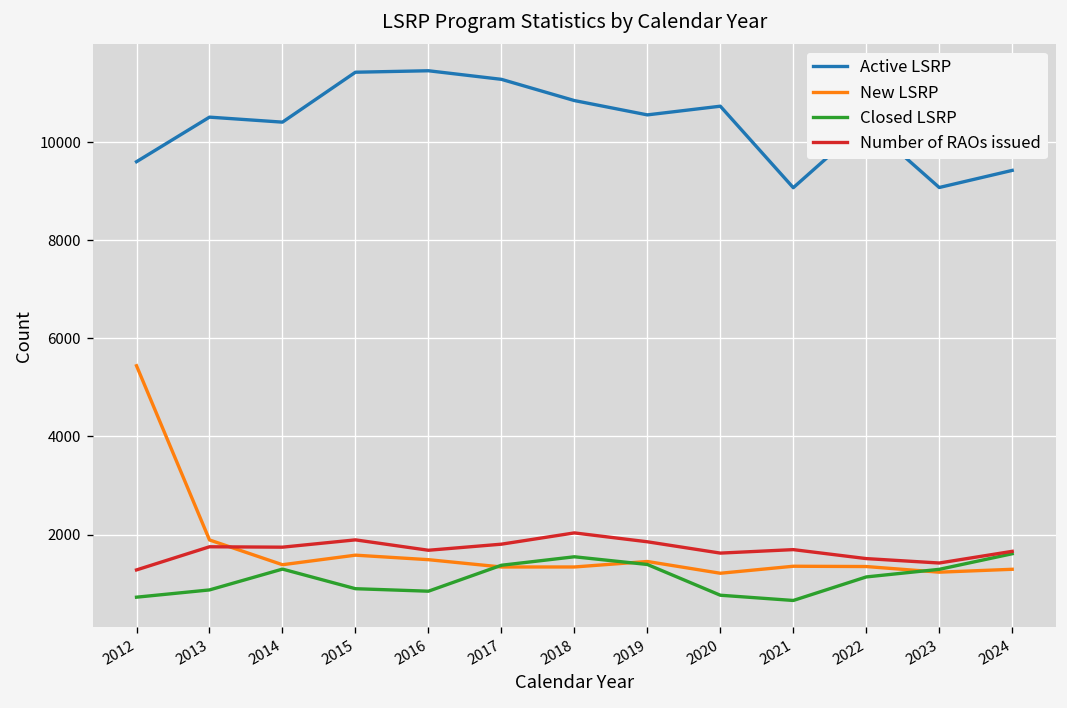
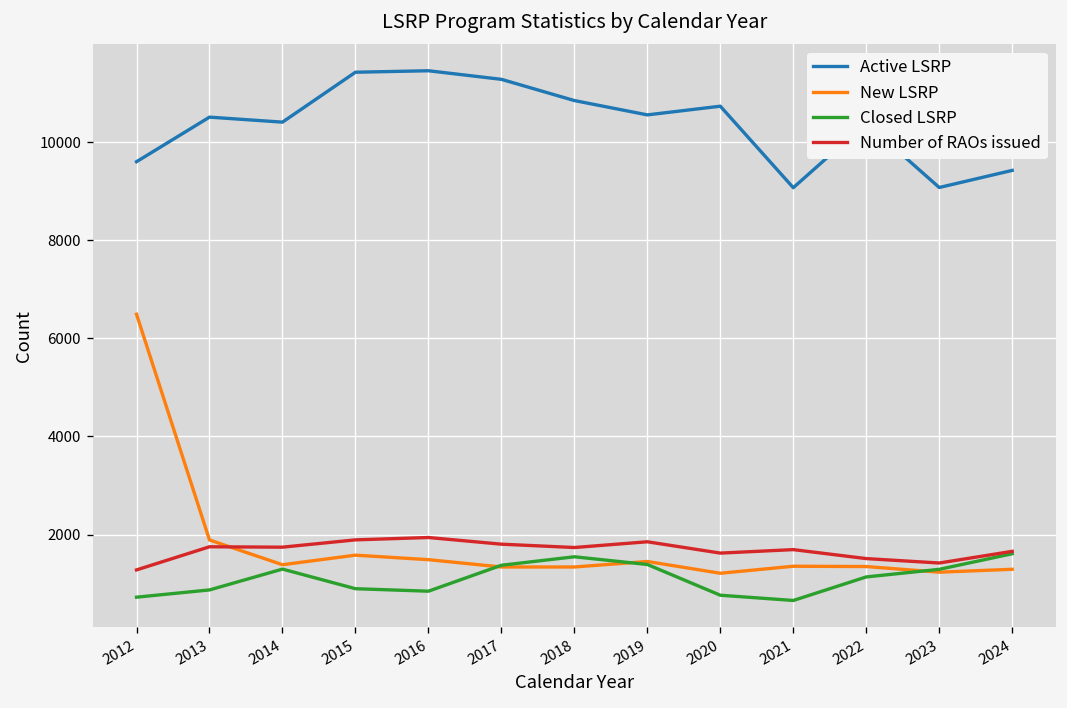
  {
    "Active LSRP": {
      "2012": 9600,
      "2013": 10500,
      "2014": 10400,
      "2015": 11400,
      "2016": 11500,
      "2017": 11300,
      "2018": 10900,
      "2019": 10600,
      "2020": 10700,
      "2021": 9100,
      "2023": 9100,
      "2024": 9400
    },
    "New LSRP": {
-     "2012": 5400,
+     "2012": 6500,
      "2013": 1900,
      "2014": 1400,
      "2015": 1600,
      "2016": 1500,
      "2018": 1300,
      "2020": 1200,
      "2021": 1400,
      "2022": 1300,
      "2024": 1300
    },
    "Closed LSRP": {
      "2012": 700,
      "2013": 900,
      "2014": 1300,
      "2015": 900,
      "2016": 800,
      "2018": 1500,
      "2020": 800,
      "2021": 700,
      "2022": 1100
    },
    "Number of RAOs issued": {
      "2012": 1300,
      "2013": 1800,
      "2014": 1700,
      "2015": 1900,
-     "2016": 1700,
+     "2016": 1900,
      "2017": 1800,
-     "2018": 2000,
+     "2018": 1700,
      "2019": 1900,
      "2020": 1600,
      "2021": 1700,
      "2022": 1500,
      "2023": 1400
    }
  }
